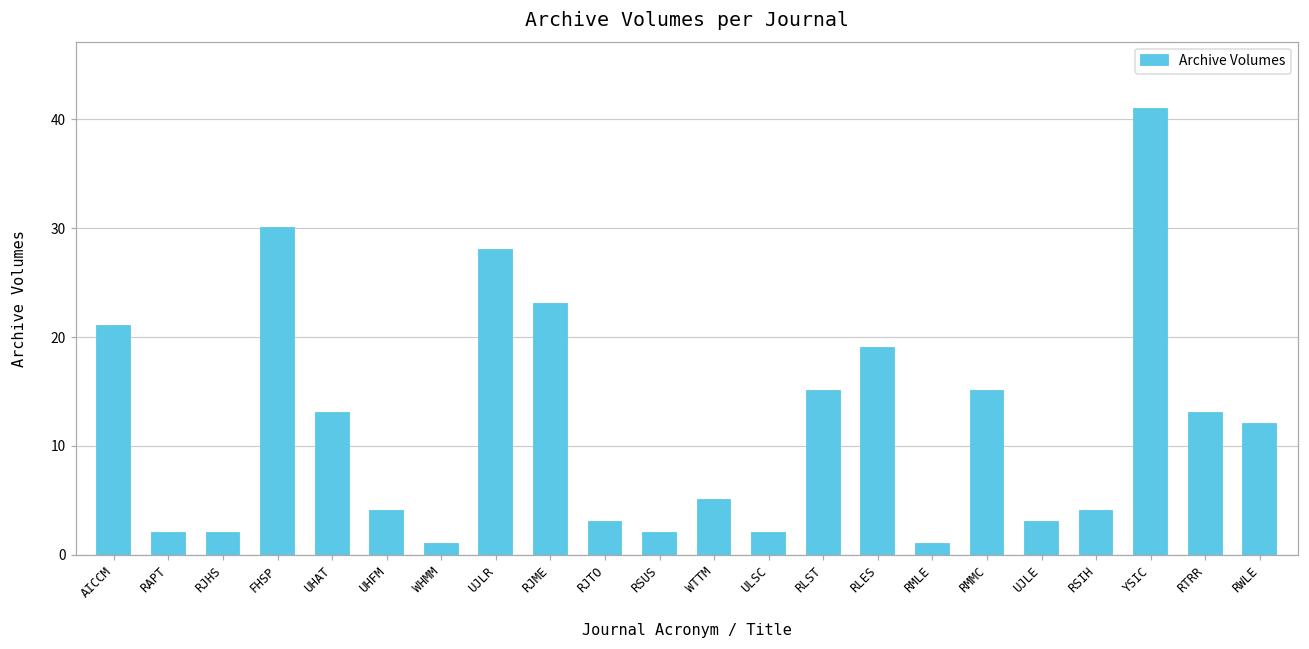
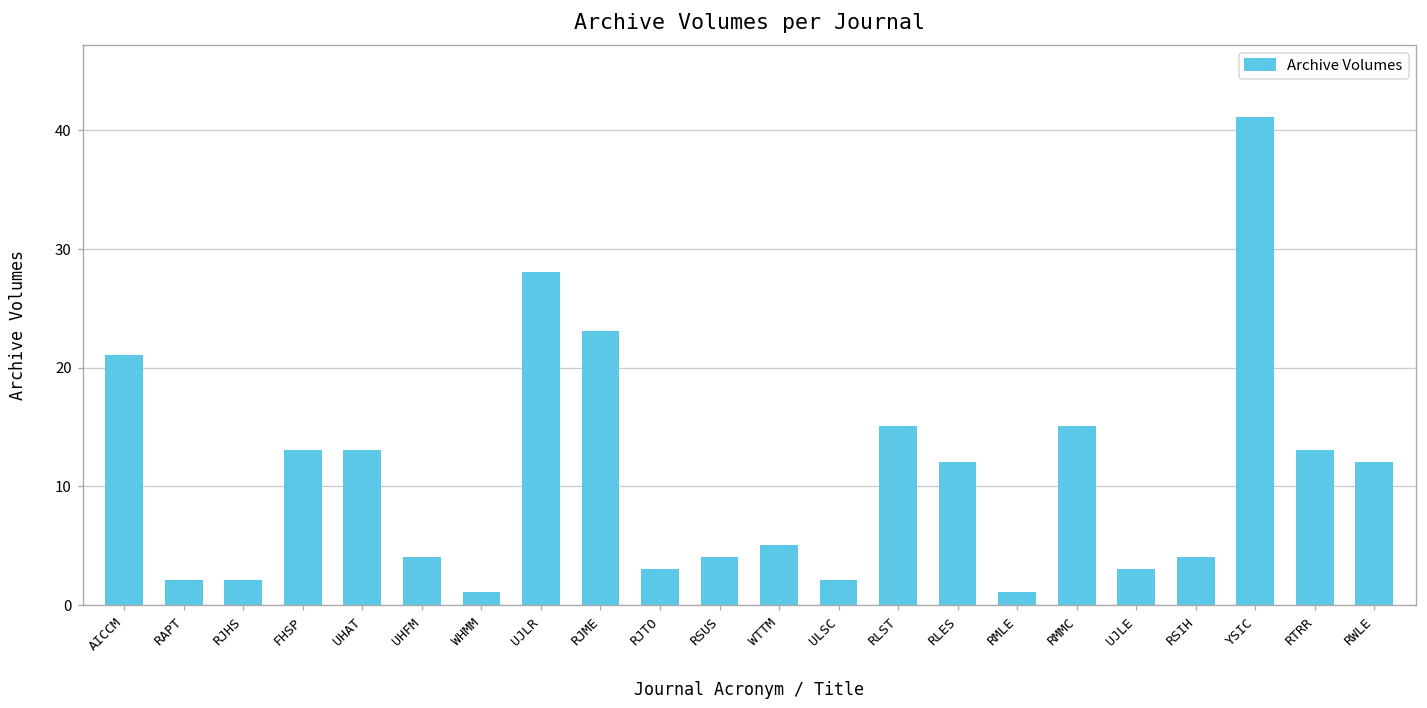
  {
    "AICCM": 21,
    "RAPT": 2,
    "RJHS": 2,
-   "FHSP": 30,
+   "FHSP": 13,
    "UHAT": 13,
    "UHFM": 4,
    "WHMM": 1,
    "UJLR": 28,
    "RJME": 23,
    "RJTO": 3,
-   "RSUS": 2,
+   "RSUS": 4,
    "WTTM": 5,
    "ULSC": 2,
    "RLST": 15,
-   "RLES": 19,
+   "RLES": 12,
    "RMLE": 1,
    "RMMC": 15,
    "UJLE": 3,
    "RSIH": 4,
    "YSIC": 41,
    "RTRR": 13,
    "RWLE": 12
  }
